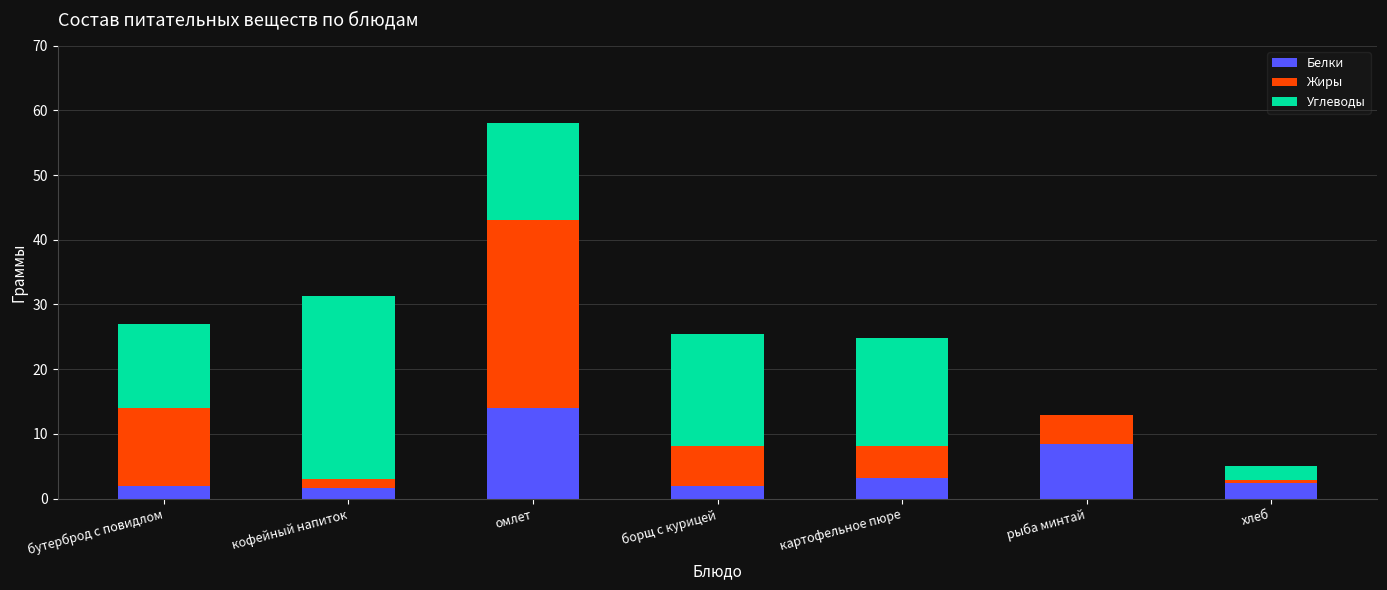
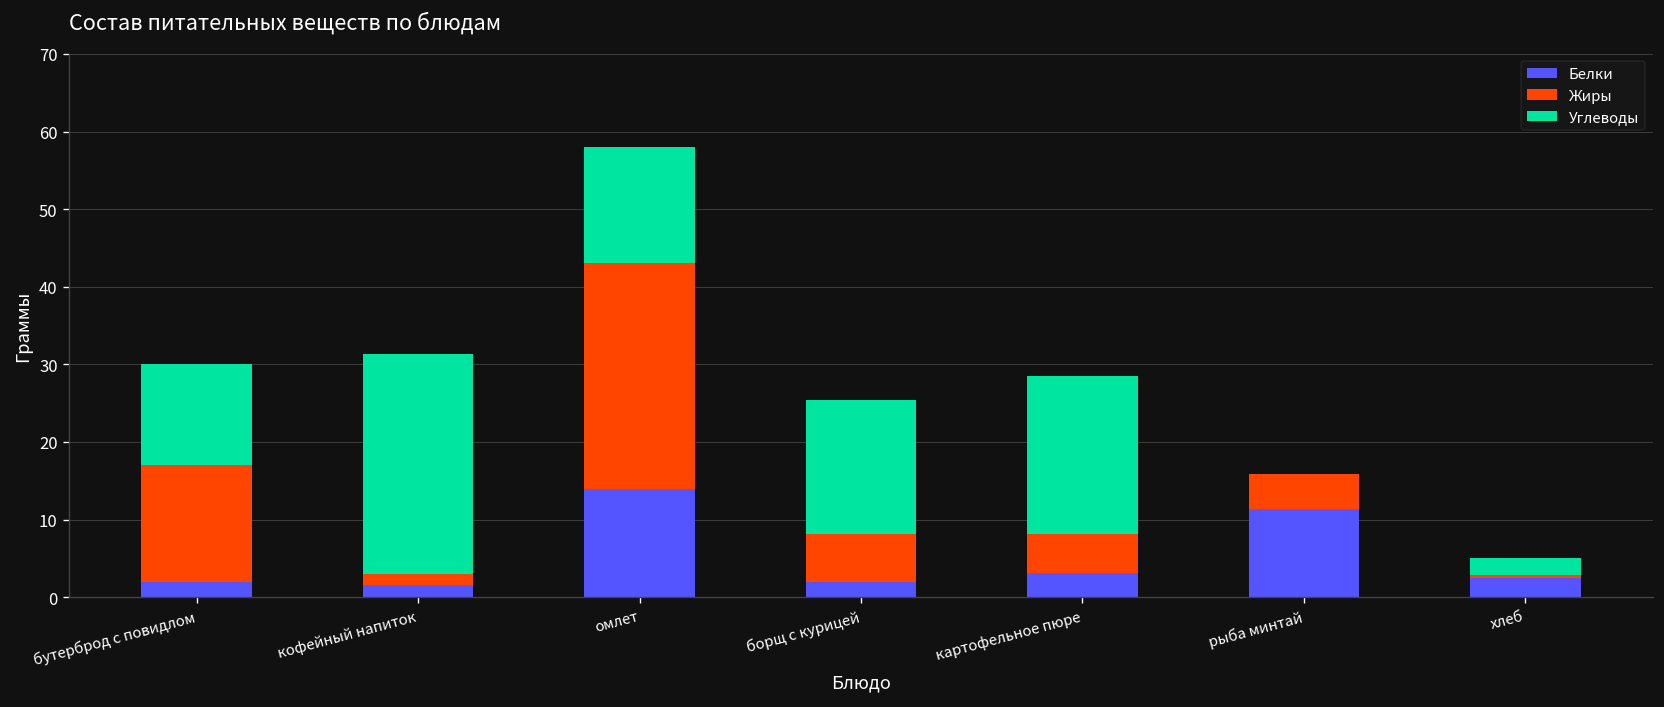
  {
    "Белки": {
      "бутерброд с повидлом": 2,
      "кофейный напиток": 2,
      "омлет": 14,
      "борщ с курицей": 2,
      "картофельное пюре": 3,
-     "рыба минтай": 8,
+     "рыба минтай": 11,
      "хлеб": 2
    },
    "Жиры": {
-     "бутерброд с повидлом": 12,
+     "бутерброд с повидлом": 15,
      "кофейный напиток": 1,
      "омлет": 29,
      "борщ с курицей": 6,
      "картофельное пюре": 5,
      "рыба минтай": 5,
      "хлеб": 0
    },
    "Углеводы": {
      "бутерброд с повидлом": 13,
      "кофейный напиток": 28,
      "омлет": 15,
      "борщ с курицей": 17,
-     "картофельное пюре": 17,
+     "картофельное пюре": 20,
      "хлеб": 2
    }
  }
